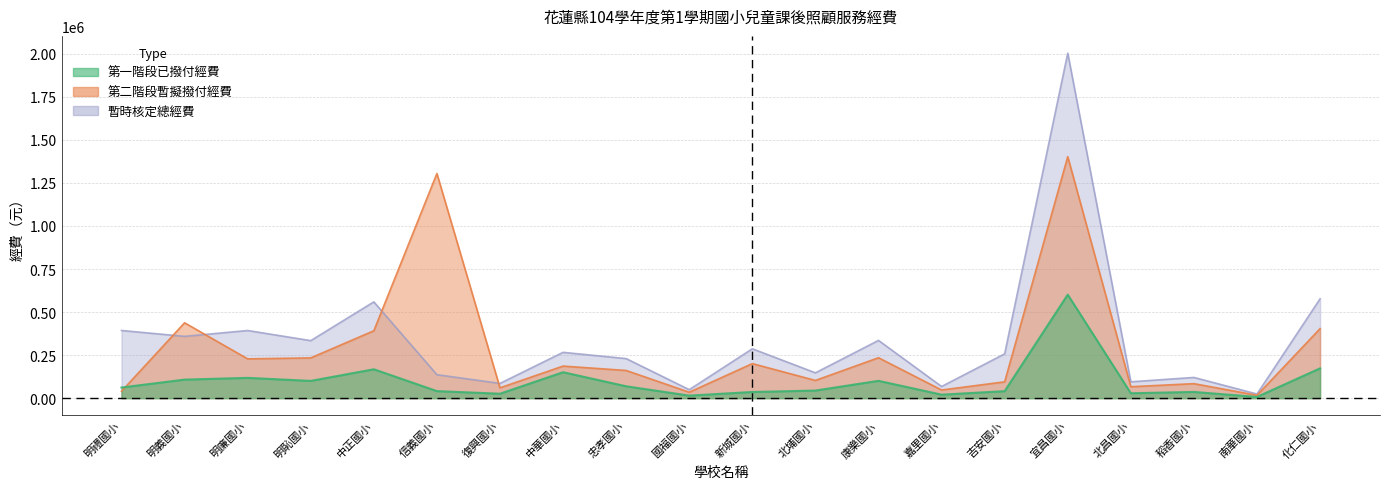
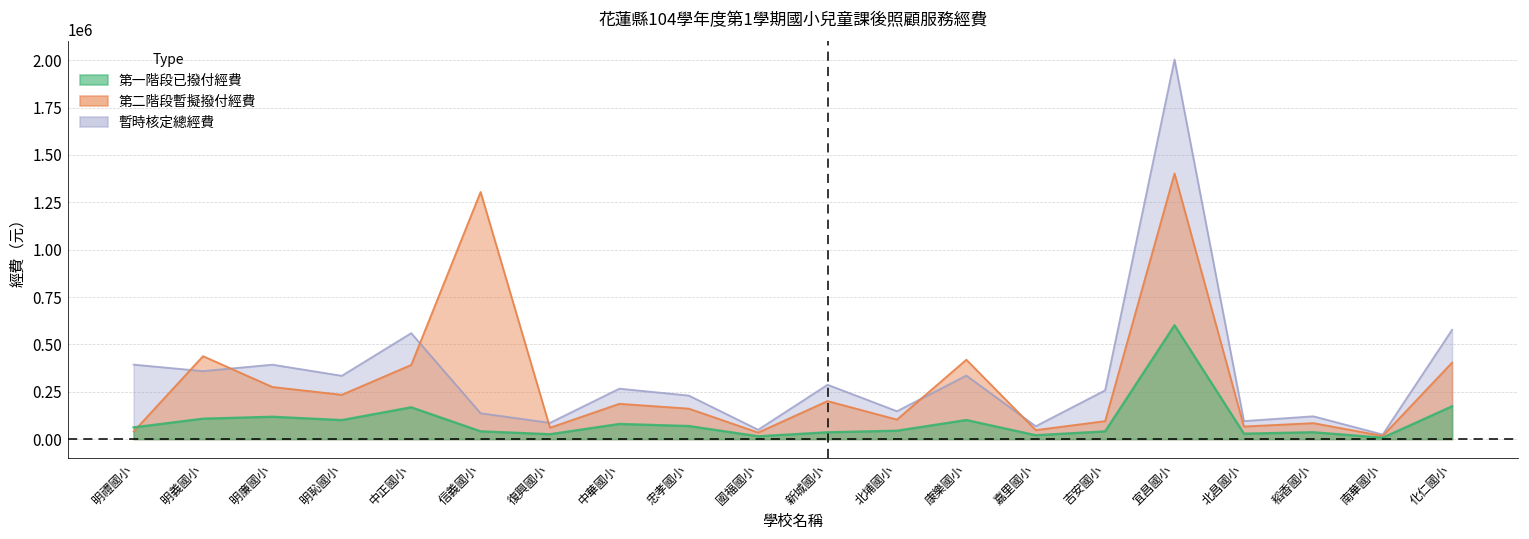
  {
    "暫時核定總經費": {
      "明禮國小": 390000,
      "明義國小": 360000,
      "明廉國小": 390000,
      "明恥國小": 330000,
      "中正國小": 560000,
      "信義國小": 140000,
      "復興國小": 90000,
      "中華國小": 270000,
      "忠孝國小": 230000,
      "新城國小": 290000,
      "北埔國小": 150000,
      "康樂國小": 340000,
      "嘉里國小": 70000,
      "吉安國小": 260000,
      "宜昌國小": 2000000,
      "北昌國小": 100000,
      "稻香國小": 120000,
      "化仁國小": 580000
    },
    "第二階段暫擬撥付經費": {
      "明禮國小": 40000,
      "明義國小": 440000,
-     "明廉國小": 230000,
+     "明廉國小": 280000,
      "明恥國小": 230000,
      "中正國小": 390000,
      "信義國小": 1300000,
      "復興國小": 60000,
      "中華國小": 190000,
      "忠孝國小": 160000,
      "新城國小": 200000,
      "北埔國小": 100000,
-     "康樂國小": 230000,
+     "康樂國小": 420000,
      "嘉里國小": 50000,
      "吉安國小": 90000,
      "宜昌國小": 1400000,
      "北昌國小": 70000,
      "稻香國小": 80000,
      "化仁國小": 400000
    },
    "第一階段已撥付經費": {
      "明禮國小": 60000,
      "明義國小": 110000,
      "明廉國小": 120000,
      "明恥國小": 100000,
      "中正國小": 170000,
      "信義國小": 40000,
      "復興國小": 30000,
-     "中華國小": 150000,
+     "中華國小": 80000,
      "忠孝國小": 70000,
      "國福國小": 10000,
      "新城國小": 40000,
      "北埔國小": 40000,
      "康樂國小": 100000,
      "嘉里國小": 20000,
      "吉安國小": 40000,
      "宜昌國小": 600000,
      "北昌國小": 30000,
      "稻香國小": 40000,
      "化仁國小": 170000
    }
  }
